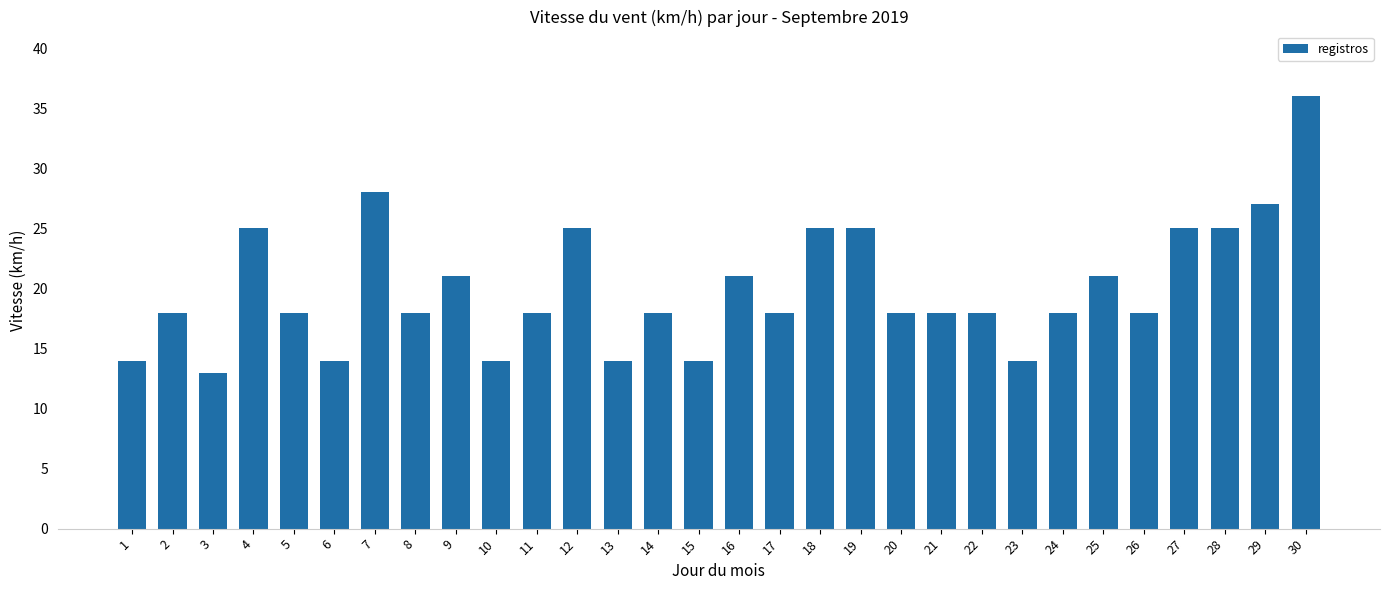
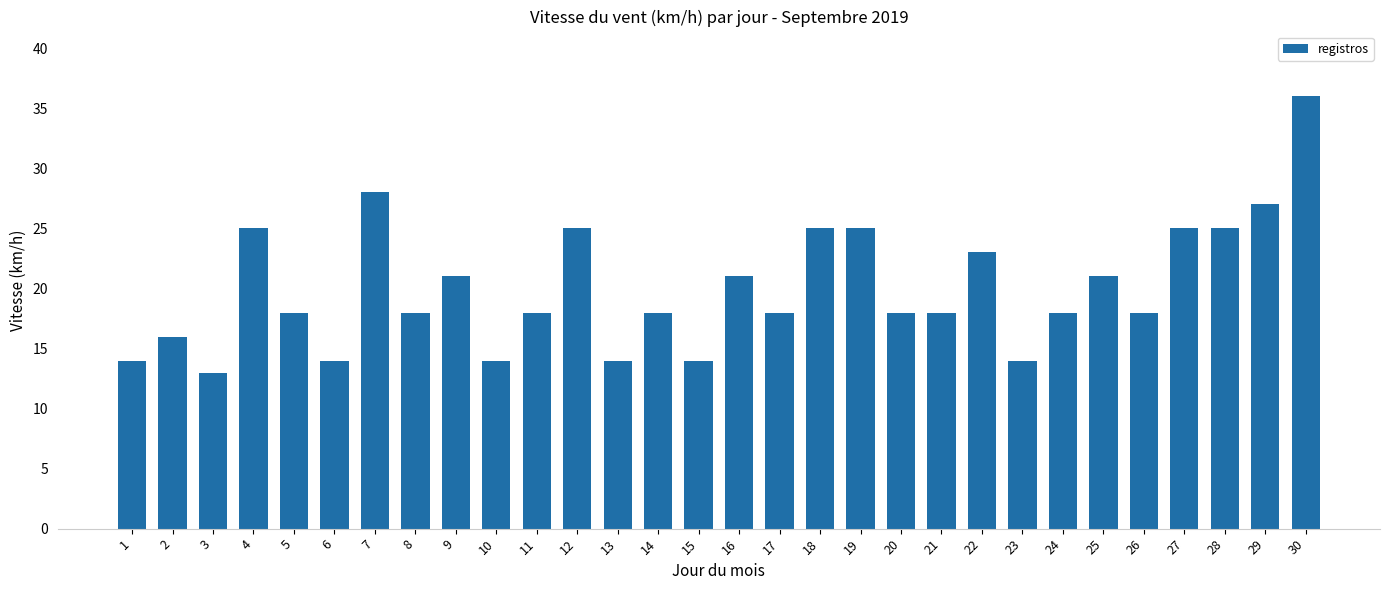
  {
    "1": 14,
-   "2": 18,
+   "2": 16,
    "3": 13,
    "4": 25,
    "5": 18,
    "6": 14,
    "7": 28,
    "8": 18,
    "9": 21,
    "10": 14,
    "11": 18,
    "12": 25,
    "13": 14,
    "14": 18,
    "15": 14,
    "16": 21,
    "17": 18,
    "18": 25,
    "19": 25,
    "20": 18,
    "21": 18,
-   "22": 18,
+   "22": 23,
    "23": 14,
    "24": 18,
    "25": 21,
    "26": 18,
    "27": 25,
    "28": 25,
    "29": 27,
    "30": 36
  }
